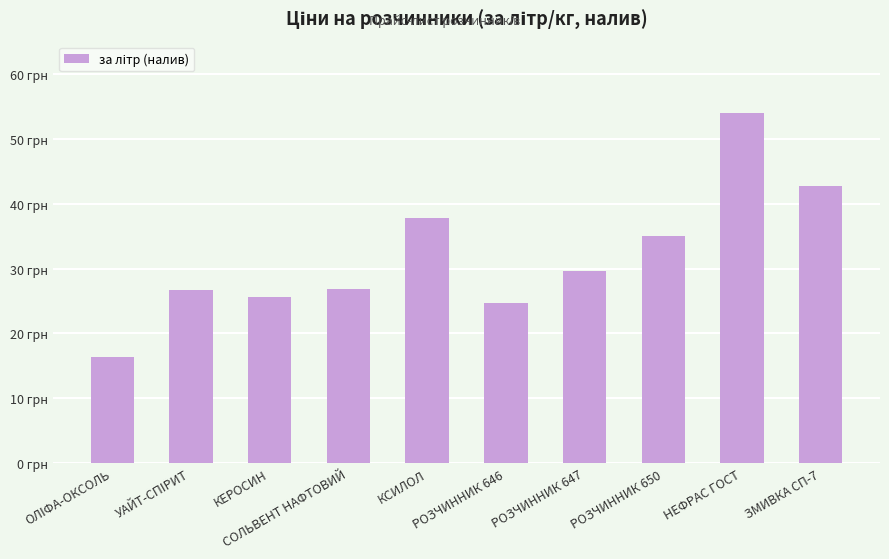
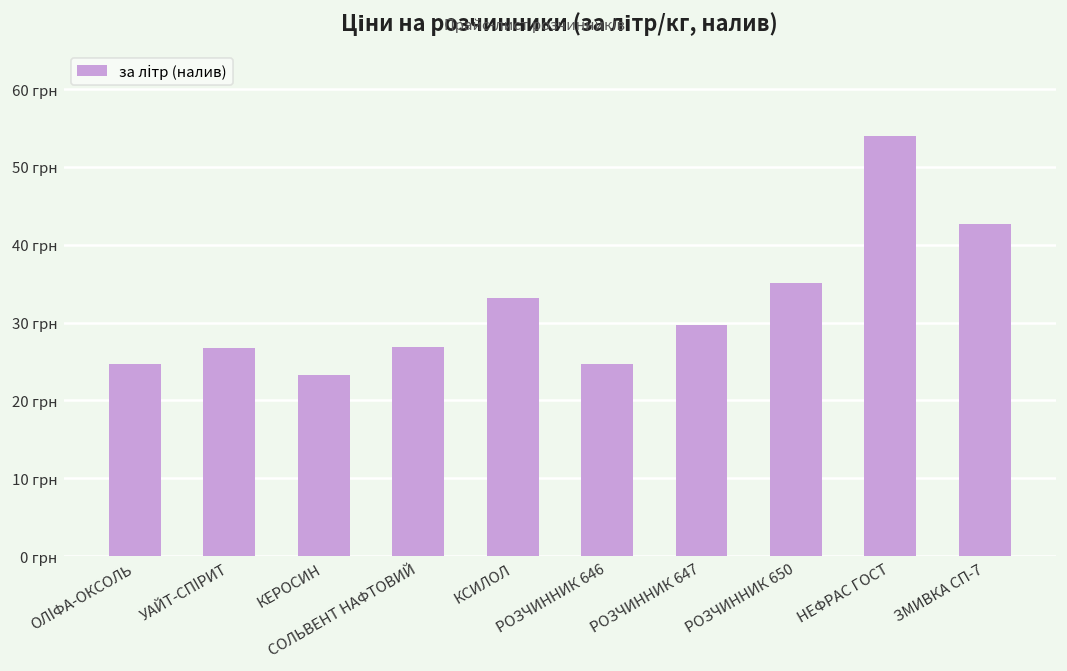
  {
-   "ОЛІФА-ОКСОЛЬ": "16 грн",
+   "ОЛІФА-ОКСОЛЬ": "25 грн",
    "УАЙТ-СПІРИТ": "27 грн",
-   "КЕРОСИН": "26 грн",
+   "КЕРОСИН": "23 грн",
    "СОЛЬВЕНТ НАФТОВИЙ": "27 грн",
-   "КСИЛОЛ": "38 грн",
+   "КСИЛОЛ": "33 грн",
    "РОЗЧИННИК 646": "25 грн",
    "РОЗЧИННИК 647": "30 грн",
    "РОЗЧИННИК 650": "35 грн",
    "НЕФРАС ГОСТ": "54 грн",
    "ЗМИВКА СП-7": "43 грн"
  }
